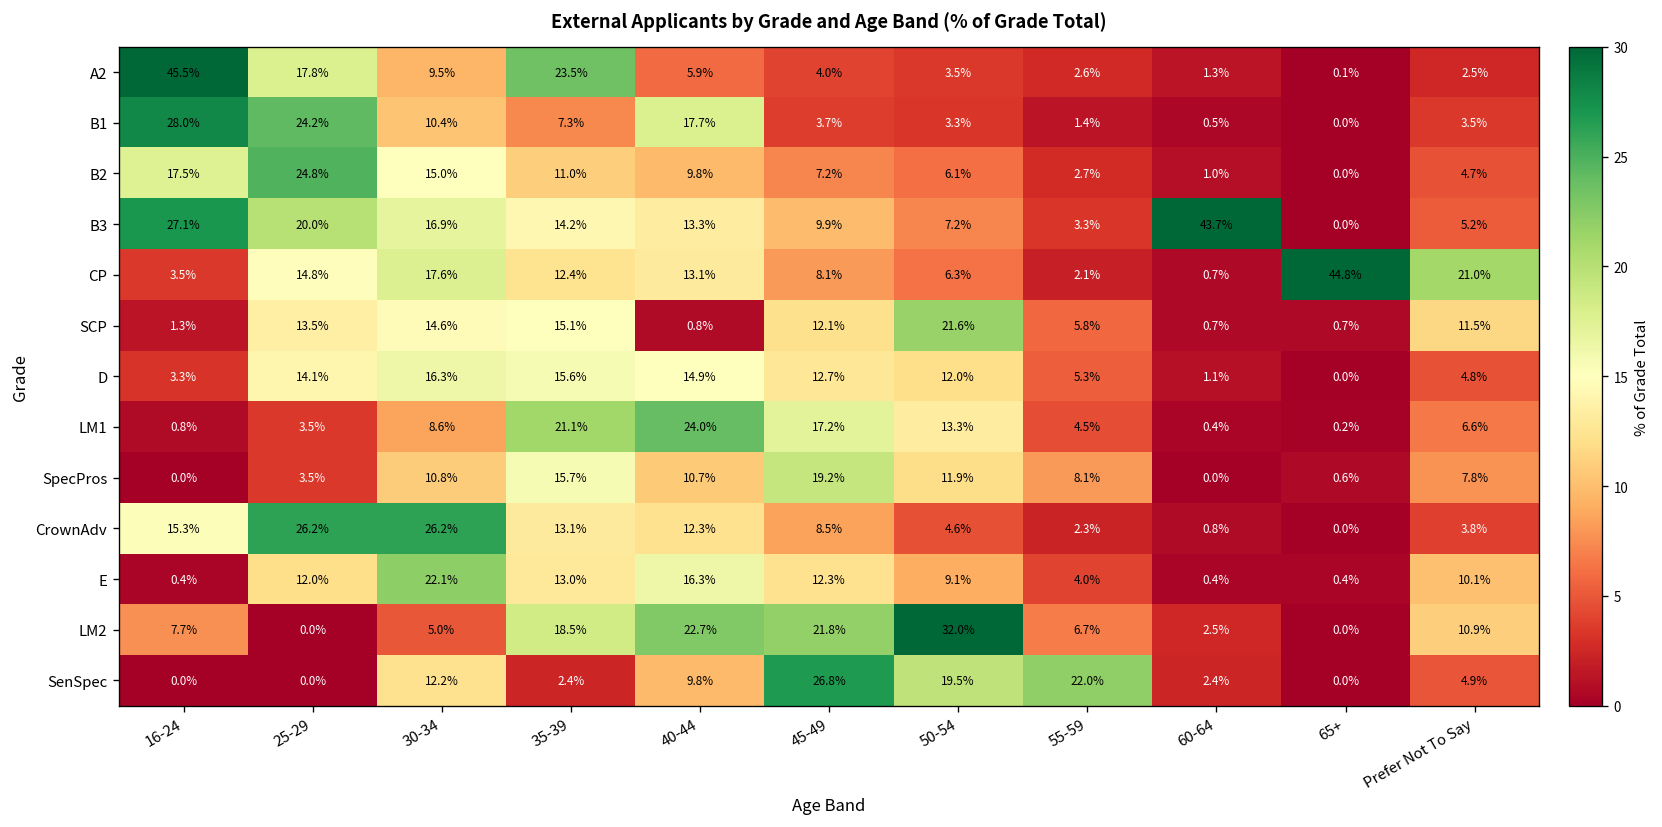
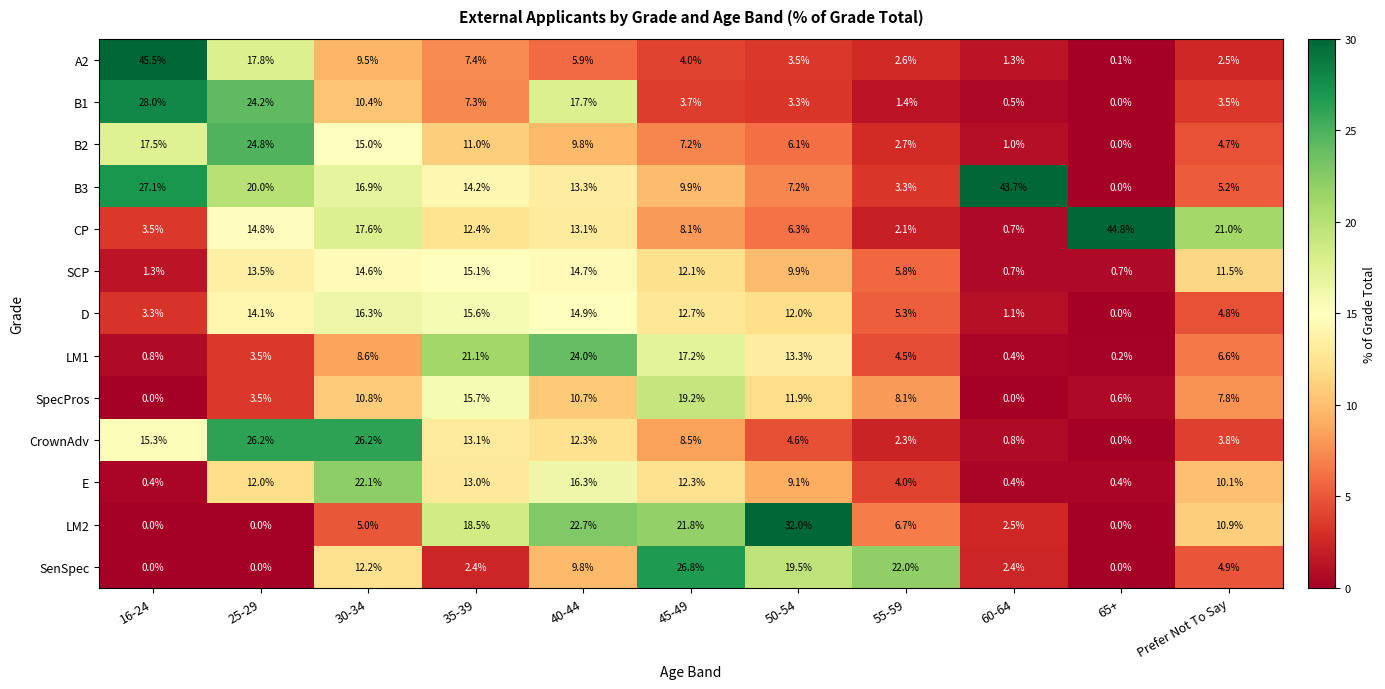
  {
    "A2": {
      "16-24": "45.5%",
      "25-29": "17.8%",
      "30-34": "9.5%",
-     "35-39": "23.5%",
+     "35-39": "7.4%",
      "40-44": "5.9%",
      "45-49": "4.0%",
      "50-54": "3.5%",
      "55-59": "2.6%",
      "60-64": "1.3%",
      "65+": "0.1%",
      "Prefer Not To Say": "2.5%"
    },
    "B1": {
      "16-24": "28.0%",
      "25-29": "24.2%",
      "30-34": "10.4%",
      "35-39": "7.3%",
      "40-44": "17.7%",
      "45-49": "3.7%",
      "50-54": "3.3%",
      "55-59": "1.4%",
      "60-64": "0.5%",
      "65+": "0.0%",
      "Prefer Not To Say": "3.5%"
    },
    "B2": {
      "16-24": "17.5%",
      "25-29": "24.8%",
      "30-34": "15.0%",
      "35-39": "11.0%",
      "40-44": "9.8%",
      "45-49": "7.2%",
      "50-54": "6.1%",
      "55-59": "2.7%",
      "60-64": "1.0%",
      "65+": "0.0%",
      "Prefer Not To Say": "4.7%"
    },
    "B3": {
      "16-24": "27.1%",
      "25-29": "20.0%",
      "30-34": "16.9%",
      "35-39": "14.2%",
      "40-44": "13.3%",
      "45-49": "9.9%",
      "50-54": "7.2%",
      "55-59": "3.3%",
      "60-64": "43.7%",
      "65+": "0.0%",
      "Prefer Not To Say": "5.2%"
    },
    "CP": {
      "16-24": "3.5%",
      "25-29": "14.8%",
      "30-34": "17.6%",
      "35-39": "12.4%",
      "40-44": "13.1%",
      "45-49": "8.1%",
      "50-54": "6.3%",
      "55-59": "2.1%",
      "60-64": "0.7%",
      "65+": "44.8%",
      "Prefer Not To Say": "21.0%"
    },
    "SCP": {
      "16-24": "1.3%",
      "25-29": "13.5%",
      "30-34": "14.6%",
      "35-39": "15.1%",
-     "40-44": "0.8%",
+     "40-44": "14.7%",
      "45-49": "12.1%",
-     "50-54": "21.6%",
+     "50-54": "9.9%",
      "55-59": "5.8%",
      "60-64": "0.7%",
      "65+": "0.7%",
      "Prefer Not To Say": "11.5%"
    },
    "D": {
      "16-24": "3.3%",
      "25-29": "14.1%",
      "30-34": "16.3%",
      "35-39": "15.6%",
      "40-44": "14.9%",
      "45-49": "12.7%",
      "50-54": "12.0%",
      "55-59": "5.3%",
      "60-64": "1.1%",
      "65+": "0.0%",
      "Prefer Not To Say": "4.8%"
    },
    "LM1": {
      "16-24": "0.8%",
      "25-29": "3.5%",
      "30-34": "8.6%",
      "35-39": "21.1%",
      "40-44": "24.0%",
      "45-49": "17.2%",
      "50-54": "13.3%",
      "55-59": "4.5%",
      "60-64": "0.4%",
      "65+": "0.2%",
      "Prefer Not To Say": "6.6%"
    },
    "SpecPros": {
      "16-24": "0.0%",
      "25-29": "3.5%",
      "30-34": "10.8%",
      "35-39": "15.7%",
      "40-44": "10.7%",
      "45-49": "19.2%",
      "50-54": "11.9%",
      "55-59": "8.1%",
      "60-64": "0.0%",
      "65+": "0.6%",
      "Prefer Not To Say": "7.8%"
    },
    "CrownAdv": {
      "16-24": "15.3%",
      "25-29": "26.2%",
      "30-34": "26.2%",
      "35-39": "13.1%",
      "40-44": "12.3%",
      "45-49": "8.5%",
      "50-54": "4.6%",
      "55-59": "2.3%",
      "60-64": "0.8%",
      "65+": "0.0%",
      "Prefer Not To Say": "3.8%"
    },
    "E": {
      "16-24": "0.4%",
      "25-29": "12.0%",
      "30-34": "22.1%",
      "35-39": "13.0%",
      "40-44": "16.3%",
      "45-49": "12.3%",
      "50-54": "9.1%",
      "55-59": "4.0%",
      "60-64": "0.4%",
      "65+": "0.4%",
      "Prefer Not To Say": "10.1%"
    },
    "LM2": {
-     "16-24": "7.7%",
+     "16-24": "0.0%",
      "25-29": "0.0%",
      "30-34": "5.0%",
      "35-39": "18.5%",
      "40-44": "22.7%",
      "45-49": "21.8%",
      "50-54": "32.0%",
      "55-59": "6.7%",
      "60-64": "2.5%",
      "65+": "0.0%",
      "Prefer Not To Say": "10.9%"
    },
    "SenSpec": {
      "16-24": "0.0%",
      "25-29": "0.0%",
      "30-34": "12.2%",
      "35-39": "2.4%",
      "40-44": "9.8%",
      "45-49": "26.8%",
      "50-54": "19.5%",
      "55-59": "22.0%",
      "60-64": "2.4%",
      "65+": "0.0%",
      "Prefer Not To Say": "4.9%"
    }
  }
